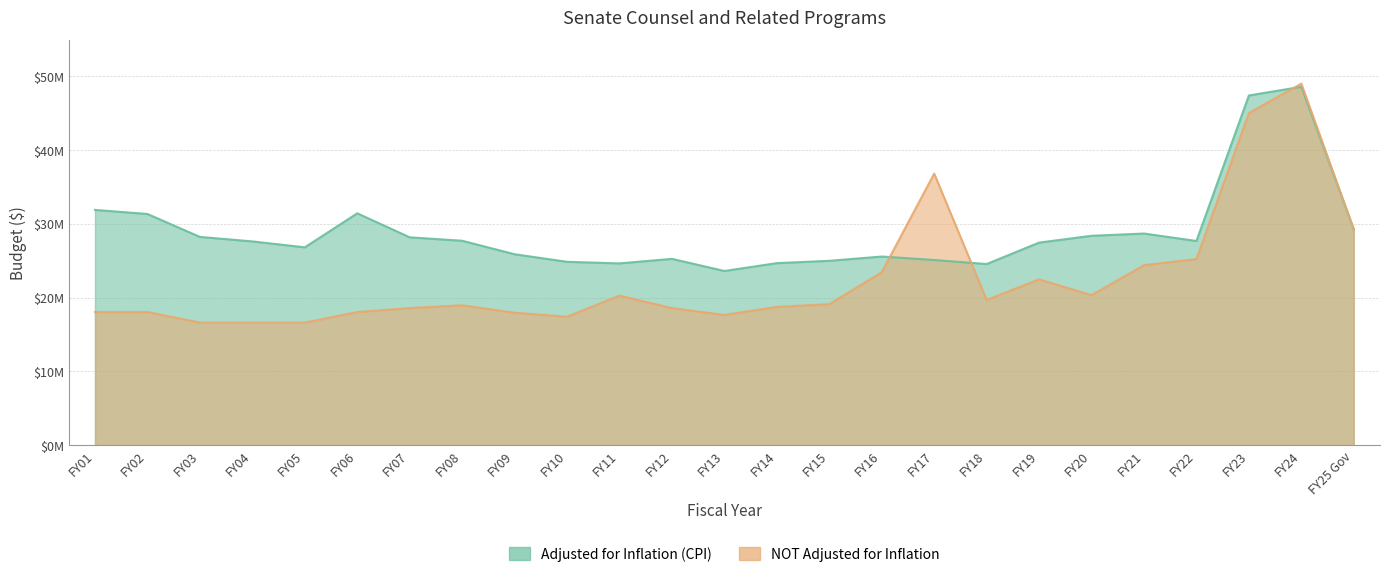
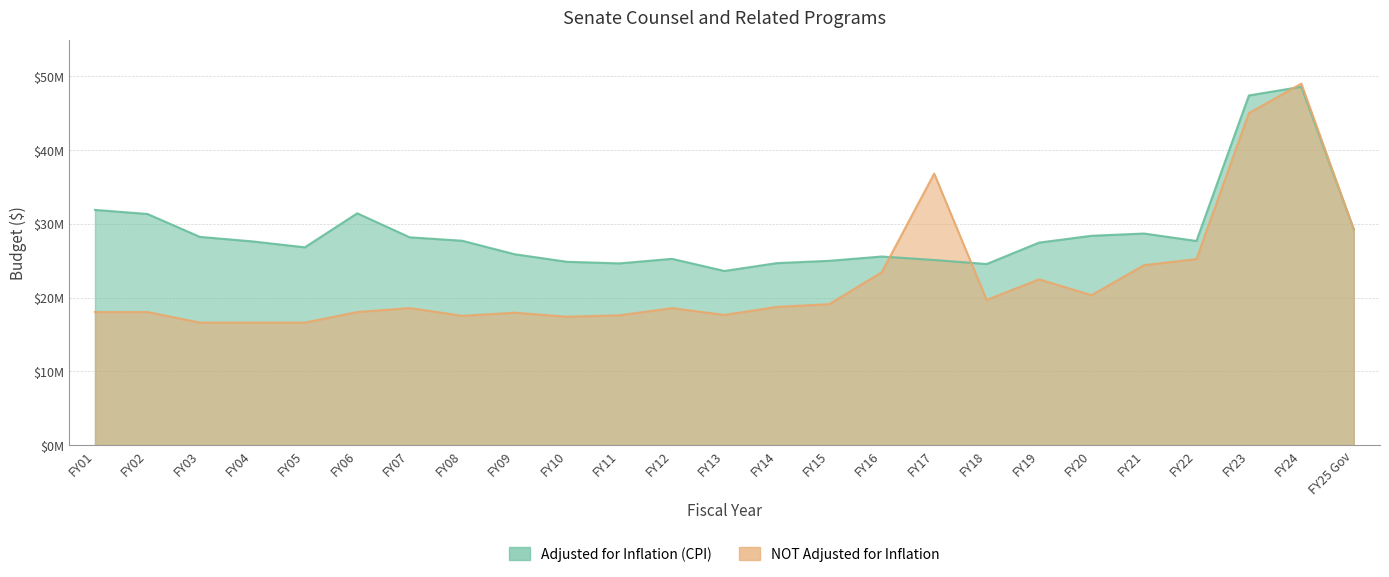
  {
    "Adjusted for Inflation (CPI)": {
      "FY01": "$32000000",
      "FY02": "$31000000",
      "FY03": "$28000000",
      "FY04": "$28000000",
      "FY05": "$27000000",
      "FY06": "$31000000",
      "FY07": "$28000000",
      "FY08": "$28000000",
      "FY09": "$26000000",
      "FY10": "$25000000",
      "FY11": "$25000000",
      "FY12": "$25000000",
      "FY13": "$24000000",
      "FY14": "$25000000",
      "FY15": "$25000000",
      "FY16": "$26000000",
      "FY17": "$25000000",
      "FY18": "$25000000",
      "FY19": "$27000000",
      "FY20": "$28000000",
      "FY21": "$29000000",
      "FY22": "$28000000",
      "FY23": "$47000000",
      "FY24": "$49000000"
    },
    "NOT Adjusted for Inflation": {
      "FY01": "$18000000",
      "FY02": "$18000000",
      "FY03": "$17000000",
      "FY04": "$17000000",
      "FY05": "$17000000",
      "FY06": "$18000000",
      "FY07": "$19000000",
-     "FY08": "$19000000",
+     "FY08": "$18000000",
      "FY09": "$18000000",
      "FY10": "$17000000",
-     "FY11": "$20000000",
+     "FY11": "$18000000",
      "FY12": "$19000000",
      "FY13": "$18000000",
      "FY14": "$19000000",
      "FY15": "$19000000",
      "FY16": "$23000000",
      "FY17": "$37000000",
      "FY18": "$20000000",
      "FY19": "$22000000",
      "FY20": "$20000000",
      "FY21": "$24000000",
      "FY22": "$25000000",
      "FY23": "$45000000",
      "FY24": "$49000000"
    }
  }
